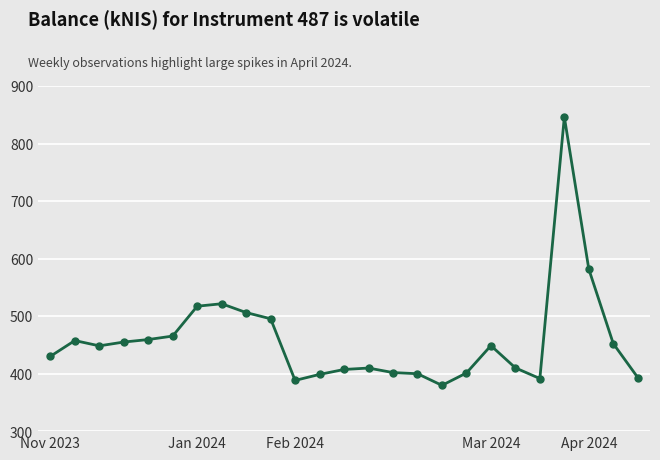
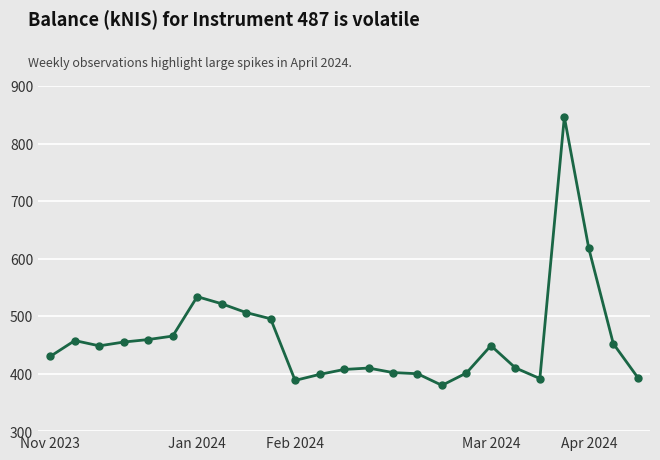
  {
    "Nov 2023": 430,
-   "Jan 2024": 520,
+   "Jan 2024": 530,
    "Feb 2024": 390,
    "Mar 2024": 450,
-   "Apr 2024": 580
+   "Apr 2024": 620
  }
